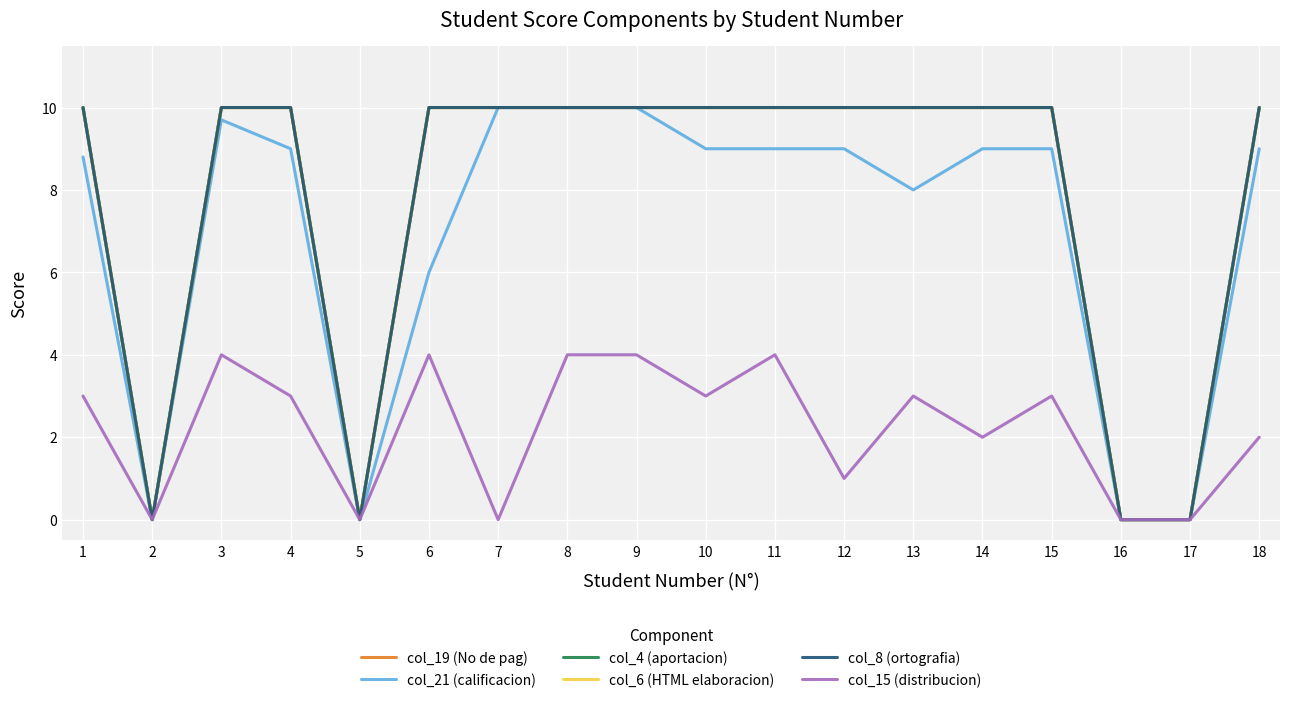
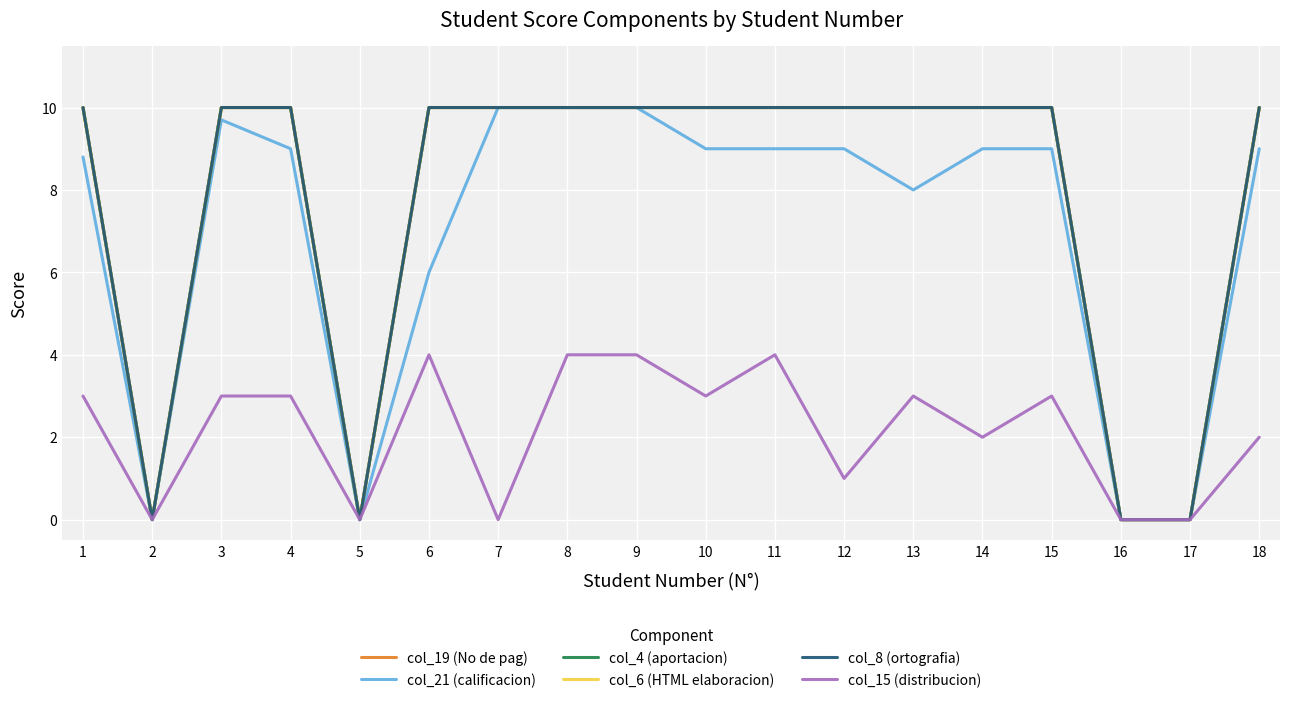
  {
    "col_8 (ortografia)": {
      "1": 10,
      "3": 10,
      "4": 10,
      "6": 10,
      "10": 10,
      "11": 10,
      "12": 10,
      "13": 10,
      "14": 10,
      "15": 10,
      "18": 10
    },
    "col_21 (calificacion)": {
      "1": 8.8,
      "3": 9.7,
      "4": 9,
      "6": 6,
      "10": 9,
      "11": 9,
      "12": 9,
      "13": 8,
      "14": 9,
      "15": 9,
      "18": 9
    },
    "col_15 (distribucion)": {
      "1": 3,
-     "3": 4,
+     "3": 3,
      "4": 3,
      "6": 4,
      "7": 0,
      "8": 4,
      "9": 4,
      "10": 3,
      "11": 4,
      "12": 1,
      "13": 3,
      "14": 2,
      "15": 3,
      "18": 2
    }
  }
